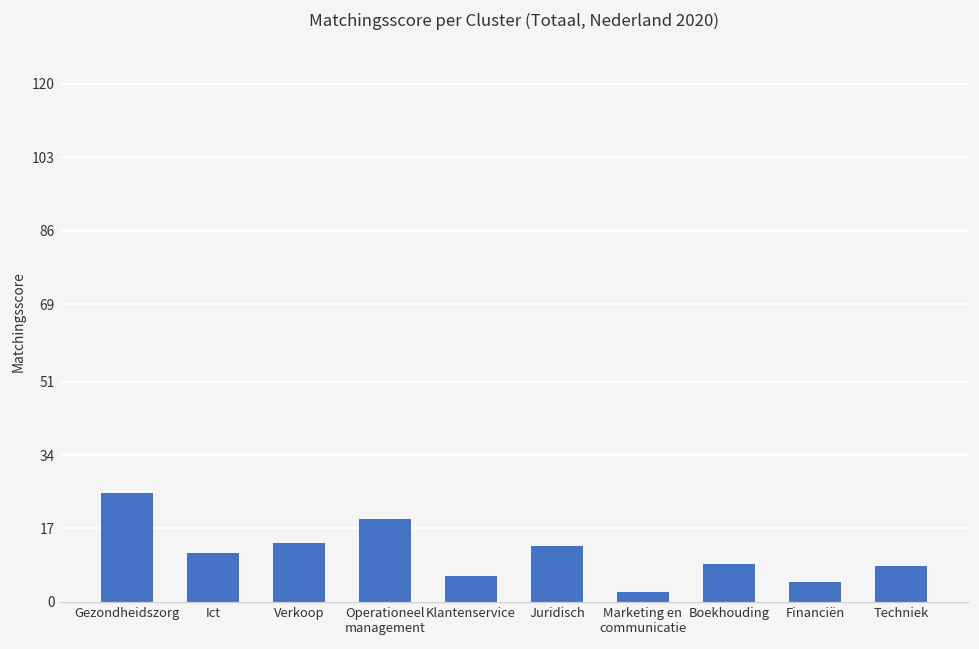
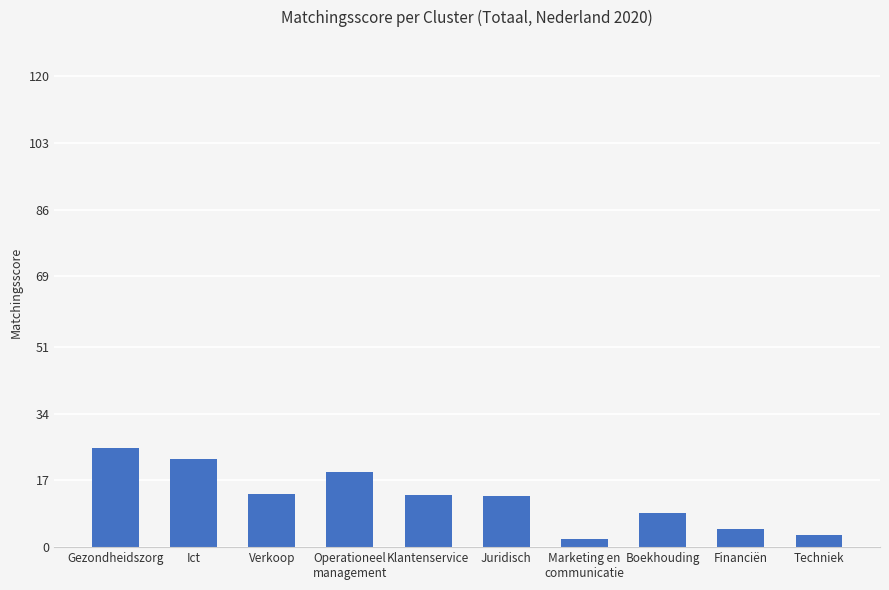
  {
    "Gezondheidszorg": 25,
-   "Ict": 11,
+   "Ict": 23,
    "Verkoop": 14,
    "Operationeel management": 19,
-   "Klantenservice": 6,
+   "Klantenservice": 13,
    "Juridisch": 13,
    "Marketing en communicatie": 2,
    "Boekhouding": 9,
    "Financiën": 5,
-   "Techniek": 8
+   "Techniek": 3
  }
